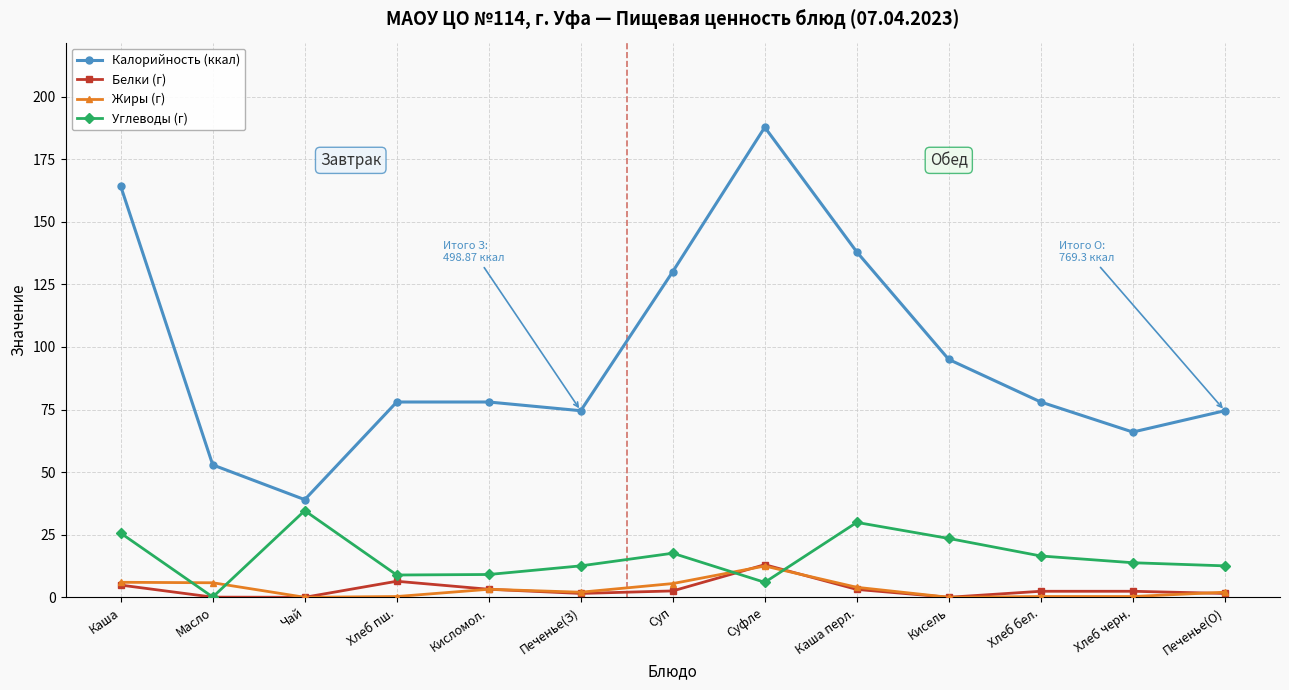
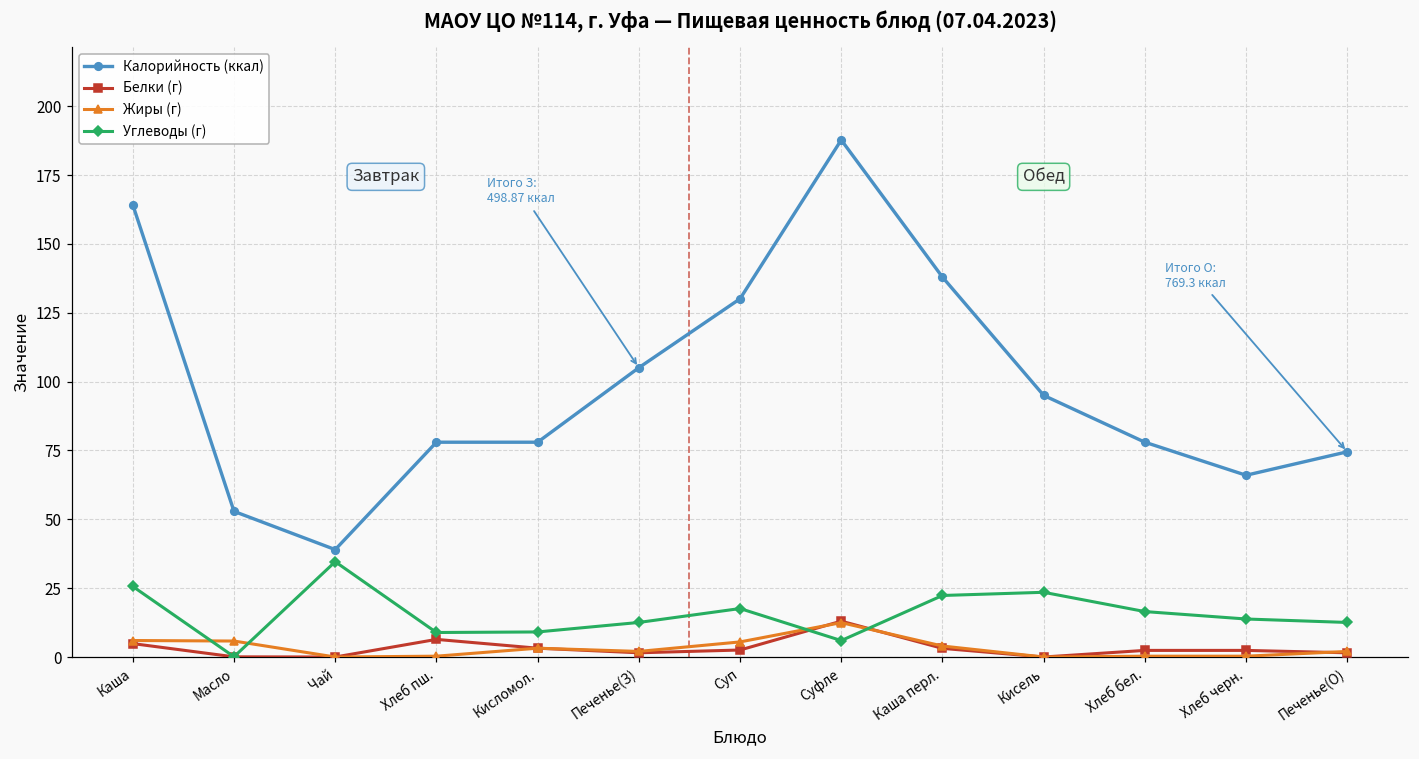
  {
    "Калорийность (ккал)": {
      "Каша": 164,
      "Масло": 53,
      "Чай": 39,
      "Хлеб пш.": 78,
      "Кисломол.": 78,
-     "Печенье(З)": 75,
+     "Печенье(З)": 105,
      "Суп": 130,
      "Суфле": 188,
      "Каша перл.": 138,
      "Кисель": 95,
      "Хлеб бел.": 78,
      "Хлеб черн.": 66
    },
    "Белки (г)": {
      "Каша": 5,
      "Хлеб пш.": 6,
      "Суп": 3,
      "Хлеб бел.": 2,
      "Хлеб черн.": 2
    },
    "Жиры (г)": {
      "Каша": 6,
      "Масло": 6,
      "Хлеб пш.": 0,
      "Суп": 5,
      "Хлеб бел.": 0,
      "Хлеб черн.": 0
    },
    "Углеводы (г)": {
      "Каша": 26,
      "Чай": 35,
      "Хлеб пш.": 9,
      "Кисломол.": 9,
      "Печенье(З)": 13,
      "Суп": 18,
      "Суфле": 6,
-     "Каша перл.": 30,
+     "Каша перл.": 22,
      "Кисель": 24,
      "Хлеб бел.": 17,
      "Хлеб черн.": 14,
      "Печенье(О)": 13
    }
  }
